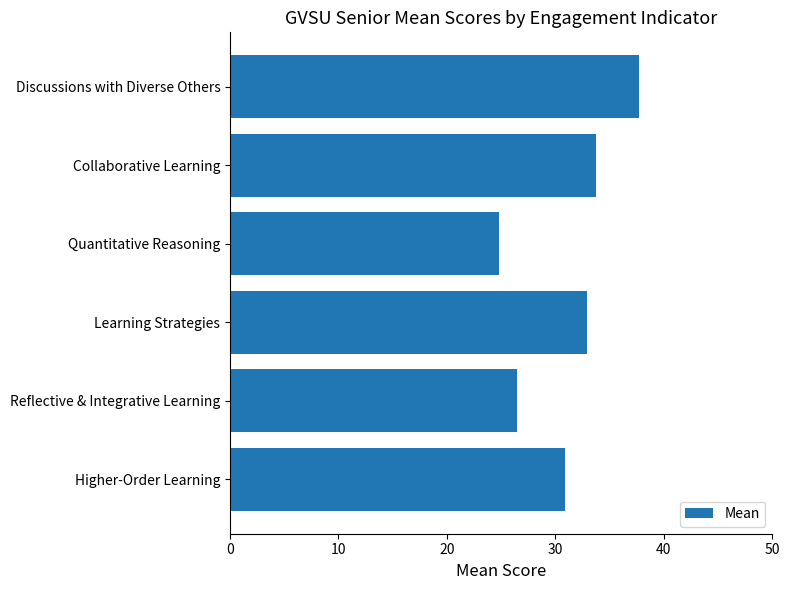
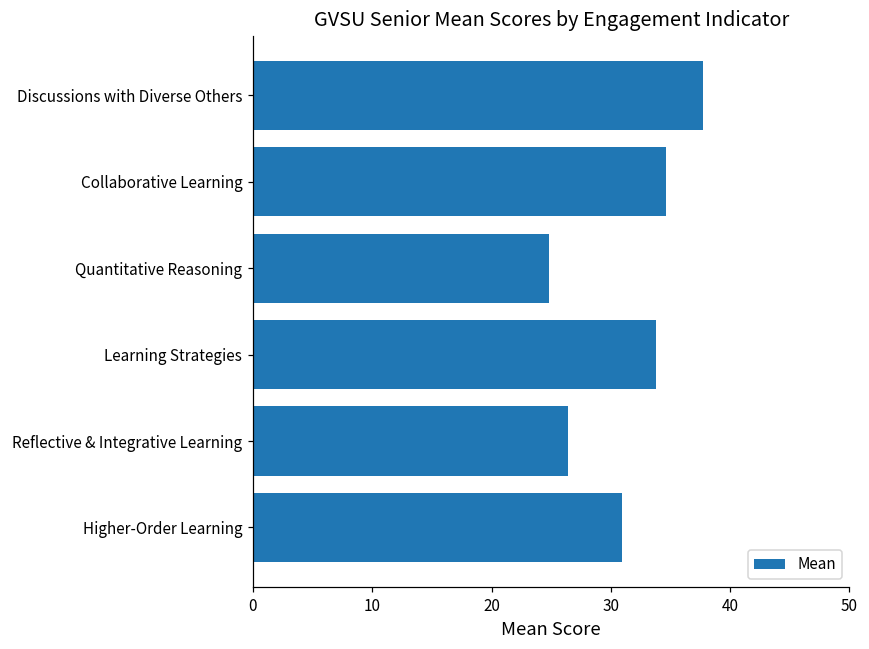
  {
    "Discussions with Diverse Others": 37.7,
-   "Collaborative Learning": 33.7,
+   "Collaborative Learning": 34.6,
    "Quantitative Reasoning": 24.8,
-   "Learning Strategies": 33.0,
+   "Learning Strategies": 33.8,
    "Reflective & Integrative Learning": 26.4,
    "Higher-Order Learning": 30.9
  }
